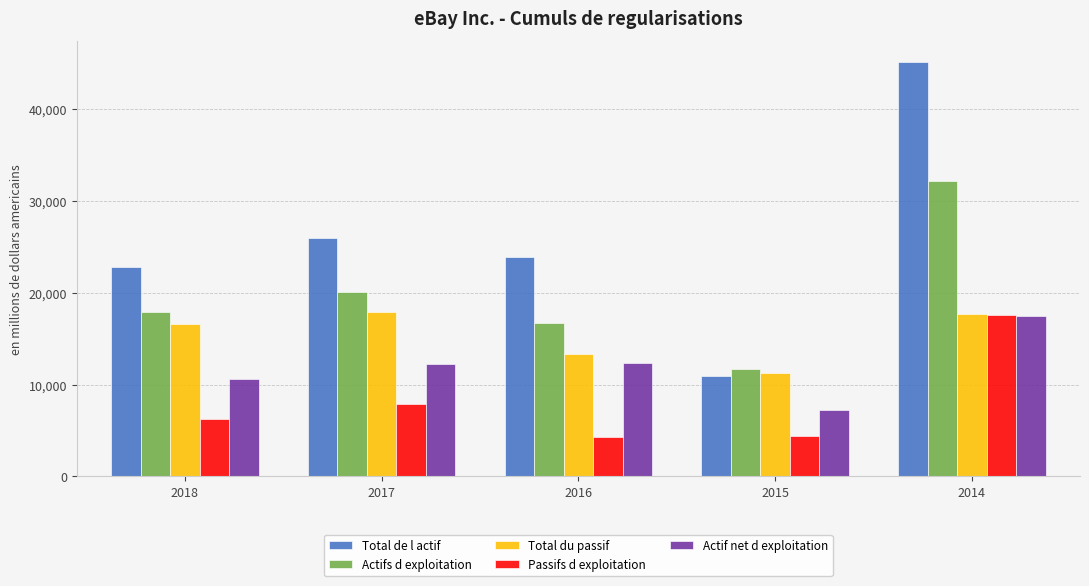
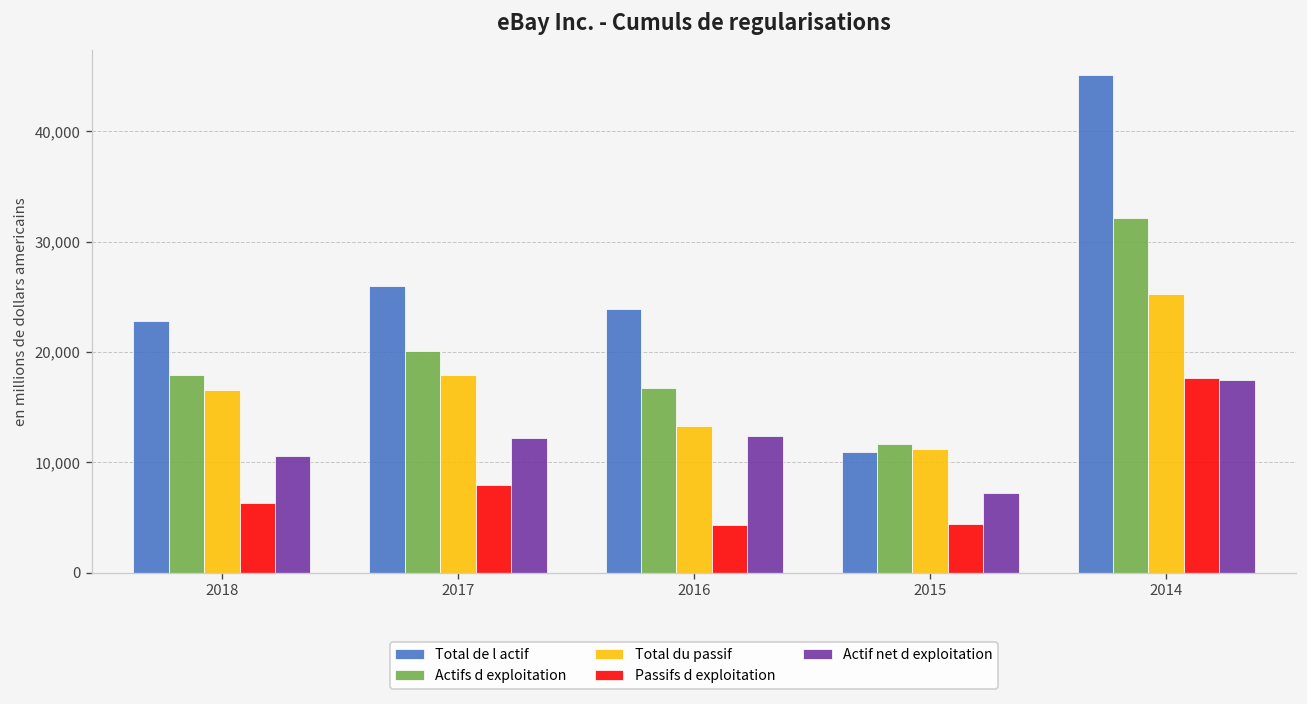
  {
    "Total de l actif": {
      "2018": "23,000",
      "2017": "26,000",
      "2016": "24,000",
      "2015": "11,000",
      "2014": "45,000"
    },
    "Actifs d exploitation": {
      "2018": "18,000",
      "2017": "20,000",
      "2016": "17,000",
      "2015": "12,000",
      "2014": "32,000"
    },
    "Total du passif": {
      "2018": "17,000",
      "2017": "18,000",
      "2016": "13,000",
      "2015": "11,000",
-     "2014": "18,000"
+     "2014": "25,000"
    },
    "Passifs d exploitation": {
      "2018": "6,000",
      "2017": "8,000",
      "2016": "4,000",
      "2015": "4,000",
      "2014": "18,000"
    },
    "Actif net d exploitation": {
      "2018": "11,000",
      "2017": "12,000",
      "2016": "12,000",
      "2015": "7,000",
      "2014": "17,000"
    }
  }
